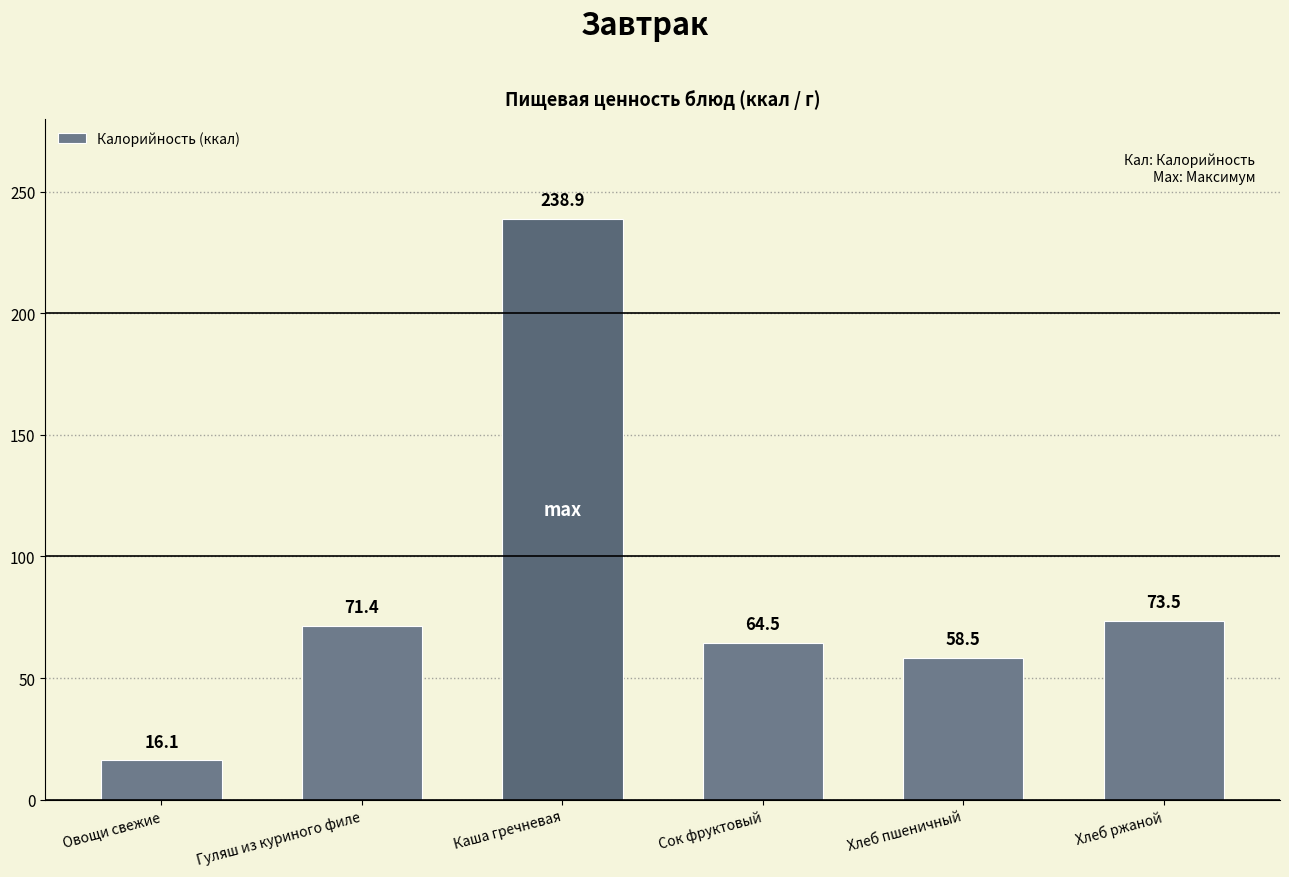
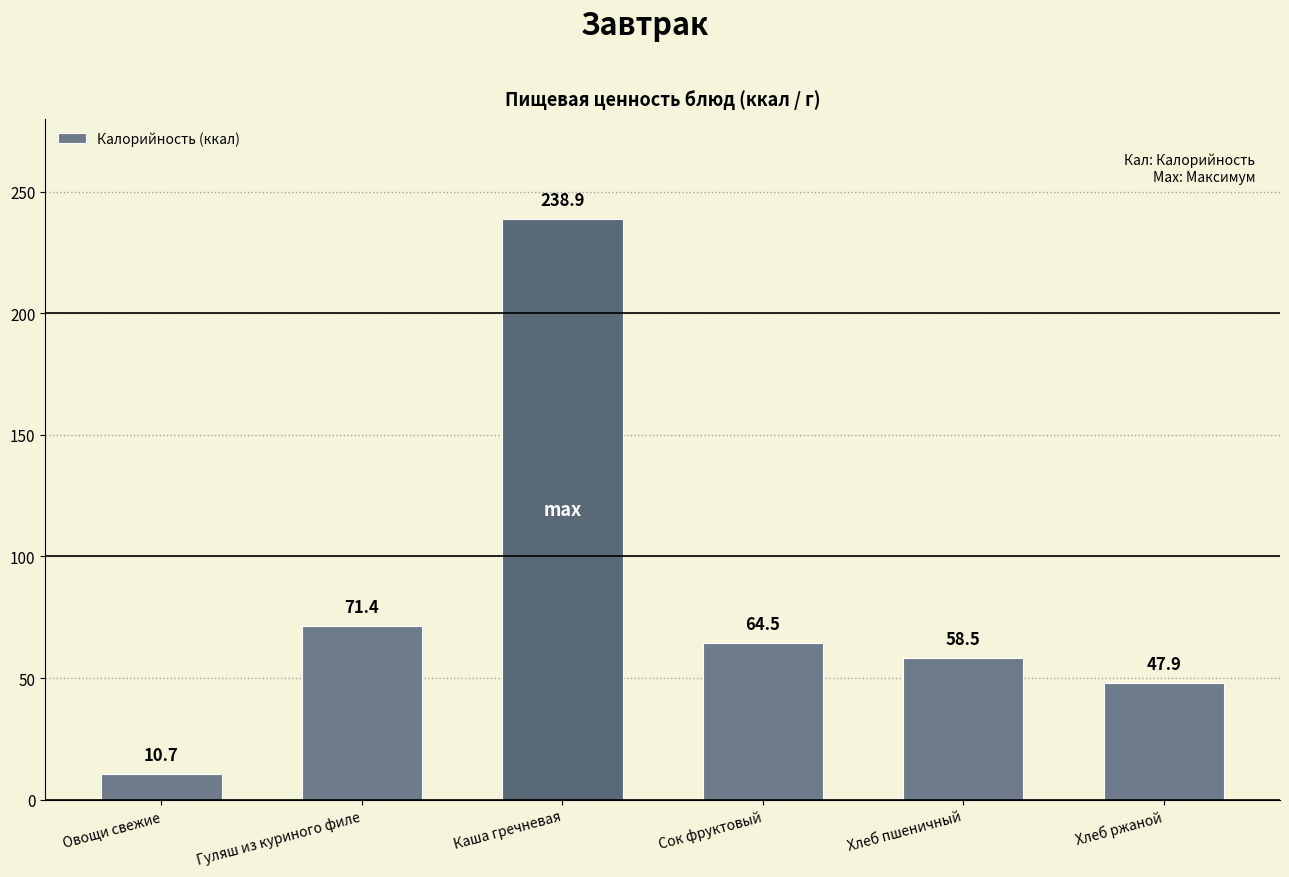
  {
-   "Овощи свежие": 16.1,
+   "Овощи свежие": 10.7,
    "Гуляш из куриного филе": 71.4,
    "Каша гречневая": 238.9,
    "Сок фруктовый": 64.5,
    "Хлеб пшеничный": 58.5,
-   "Хлеб ржаной": 73.5
+   "Хлеб ржаной": 47.9
  }
